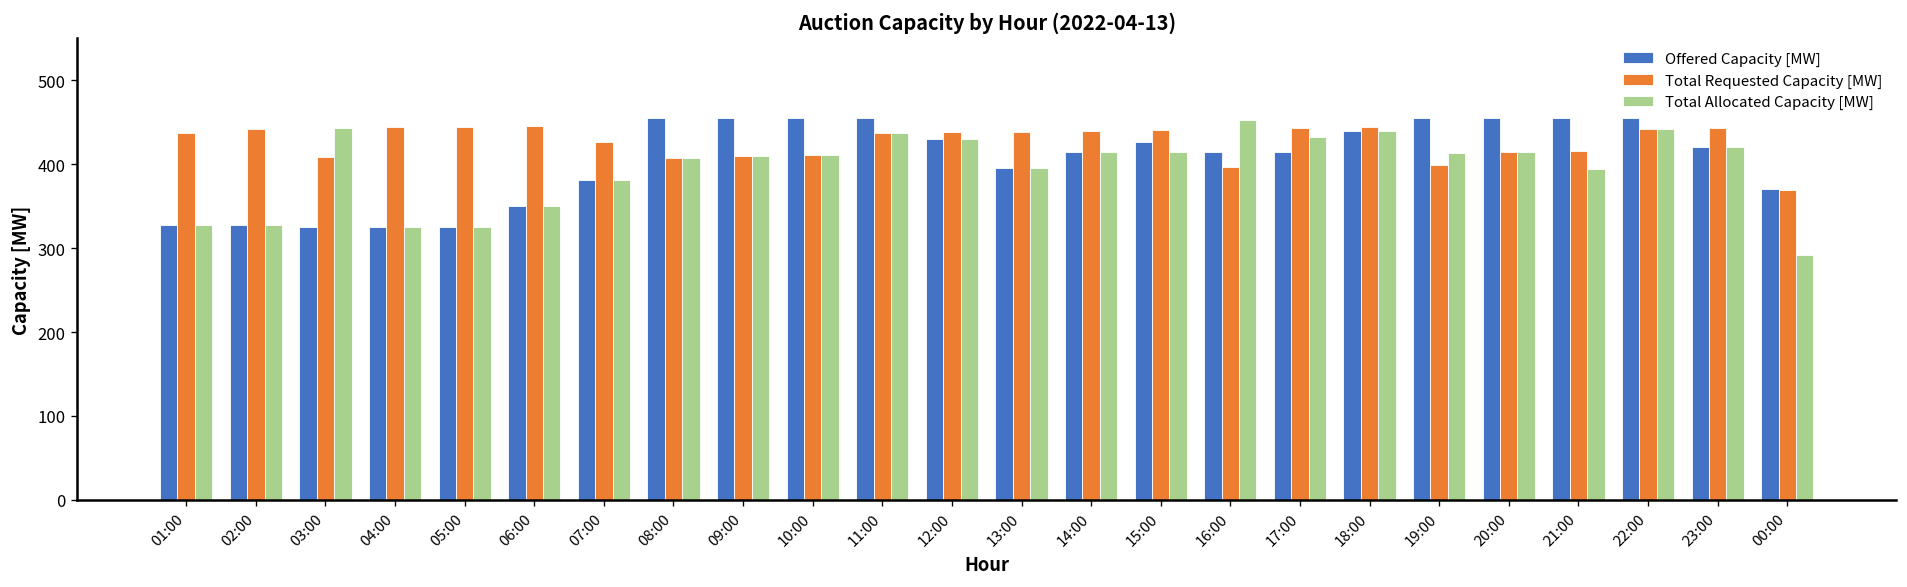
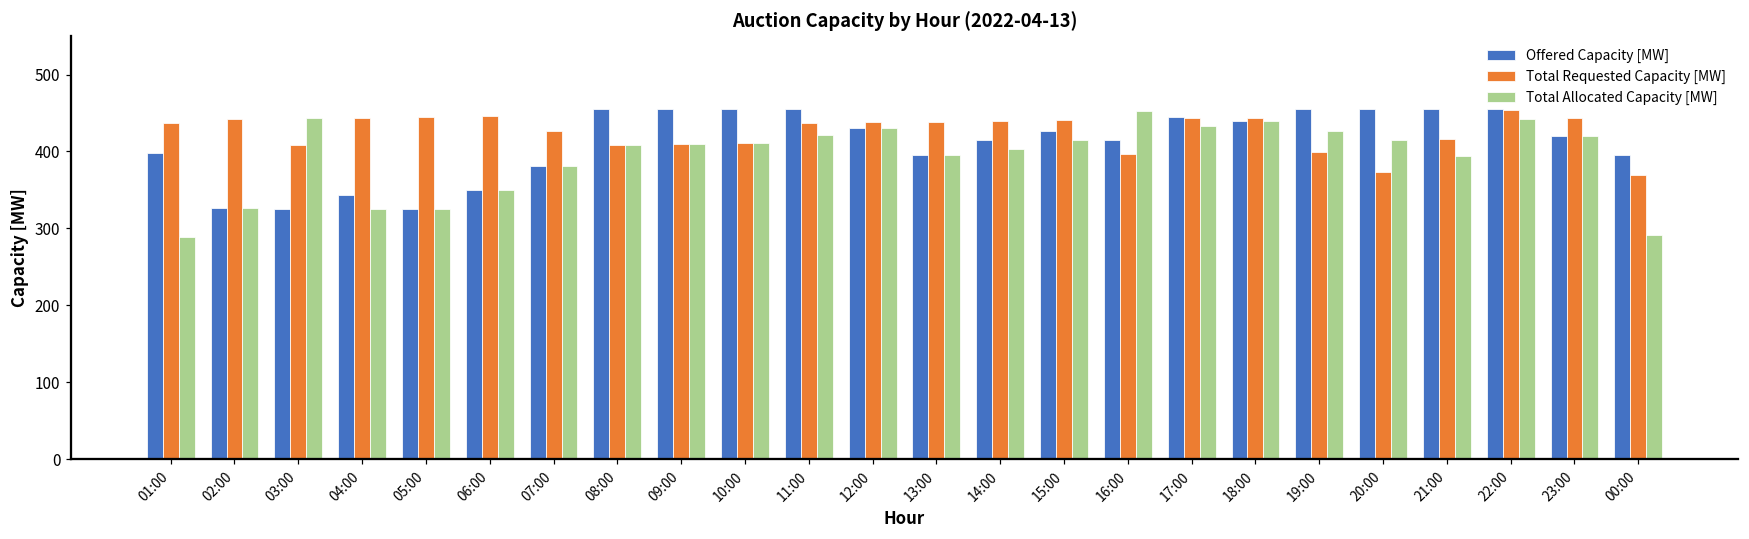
  {
    "Offered Capacity [MW]": {
-     "01:00": 330,
+     "01:00": 400,
      "02:00": 330,
      "03:00": 330,
-     "04:00": 330,
+     "04:00": 340,
      "05:00": 330,
      "06:00": 350,
      "07:00": 380,
      "08:00": 460,
      "09:00": 460,
      "10:00": 460,
      "11:00": 460,
      "12:00": 430,
      "13:00": 400,
      "14:00": 420,
      "15:00": 430,
      "16:00": 420,
-     "17:00": 420,
+     "17:00": 450,
      "18:00": 440,
      "19:00": 460,
      "20:00": 460,
      "21:00": 460,
      "22:00": 460,
      "23:00": 420,
-     "00:00": 370
+     "00:00": 400
    },
    "Total Requested Capacity [MW]": {
      "01:00": 440,
      "02:00": 440,
      "03:00": 410,
      "04:00": 440,
      "05:00": 450,
      "06:00": 450,
      "07:00": 430,
      "08:00": 410,
      "09:00": 410,
      "10:00": 410,
      "11:00": 440,
      "12:00": 440,
      "13:00": 440,
      "14:00": 440,
      "15:00": 440,
      "16:00": 400,
      "17:00": 440,
      "18:00": 440,
      "19:00": 400,
-     "20:00": 420,
+     "20:00": 370,
      "21:00": 420,
-     "22:00": 440,
+     "22:00": 450,
      "23:00": 440,
      "00:00": 370
    },
    "Total Allocated Capacity [MW]": {
-     "01:00": 330,
+     "01:00": 290,
      "02:00": 330,
      "03:00": 440,
      "04:00": 330,
      "05:00": 330,
      "06:00": 350,
      "07:00": 380,
      "08:00": 410,
      "09:00": 410,
      "10:00": 410,
-     "11:00": 440,
+     "11:00": 420,
      "12:00": 430,
      "13:00": 400,
-     "14:00": 420,
+     "14:00": 400,
      "15:00": 420,
      "16:00": 450,
      "17:00": 430,
      "18:00": 440,
-     "19:00": 410,
+     "19:00": 430,
      "20:00": 420,
      "21:00": 390,
      "22:00": 440,
      "23:00": 420,
      "00:00": 290
    }
  }
